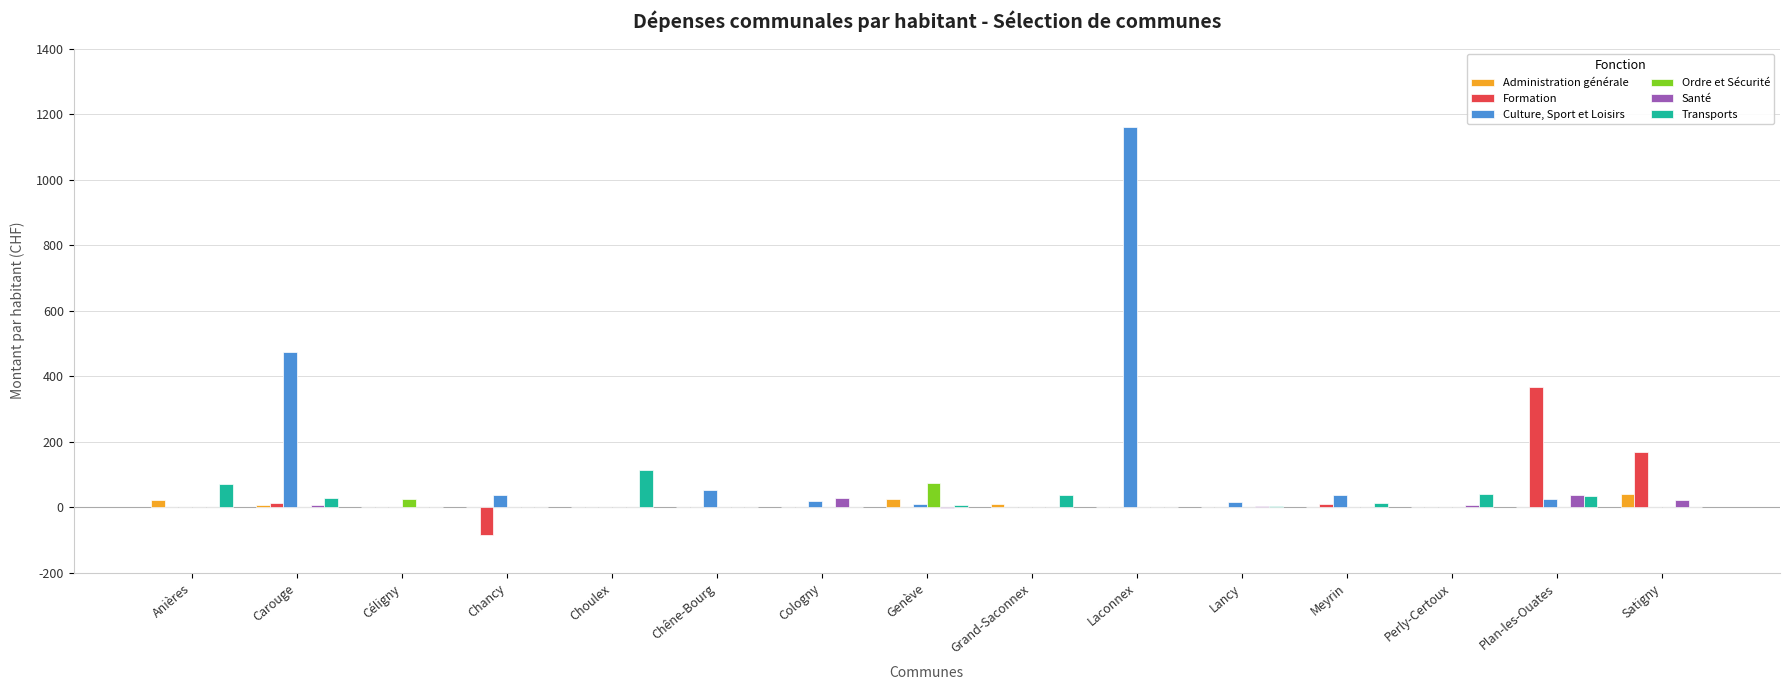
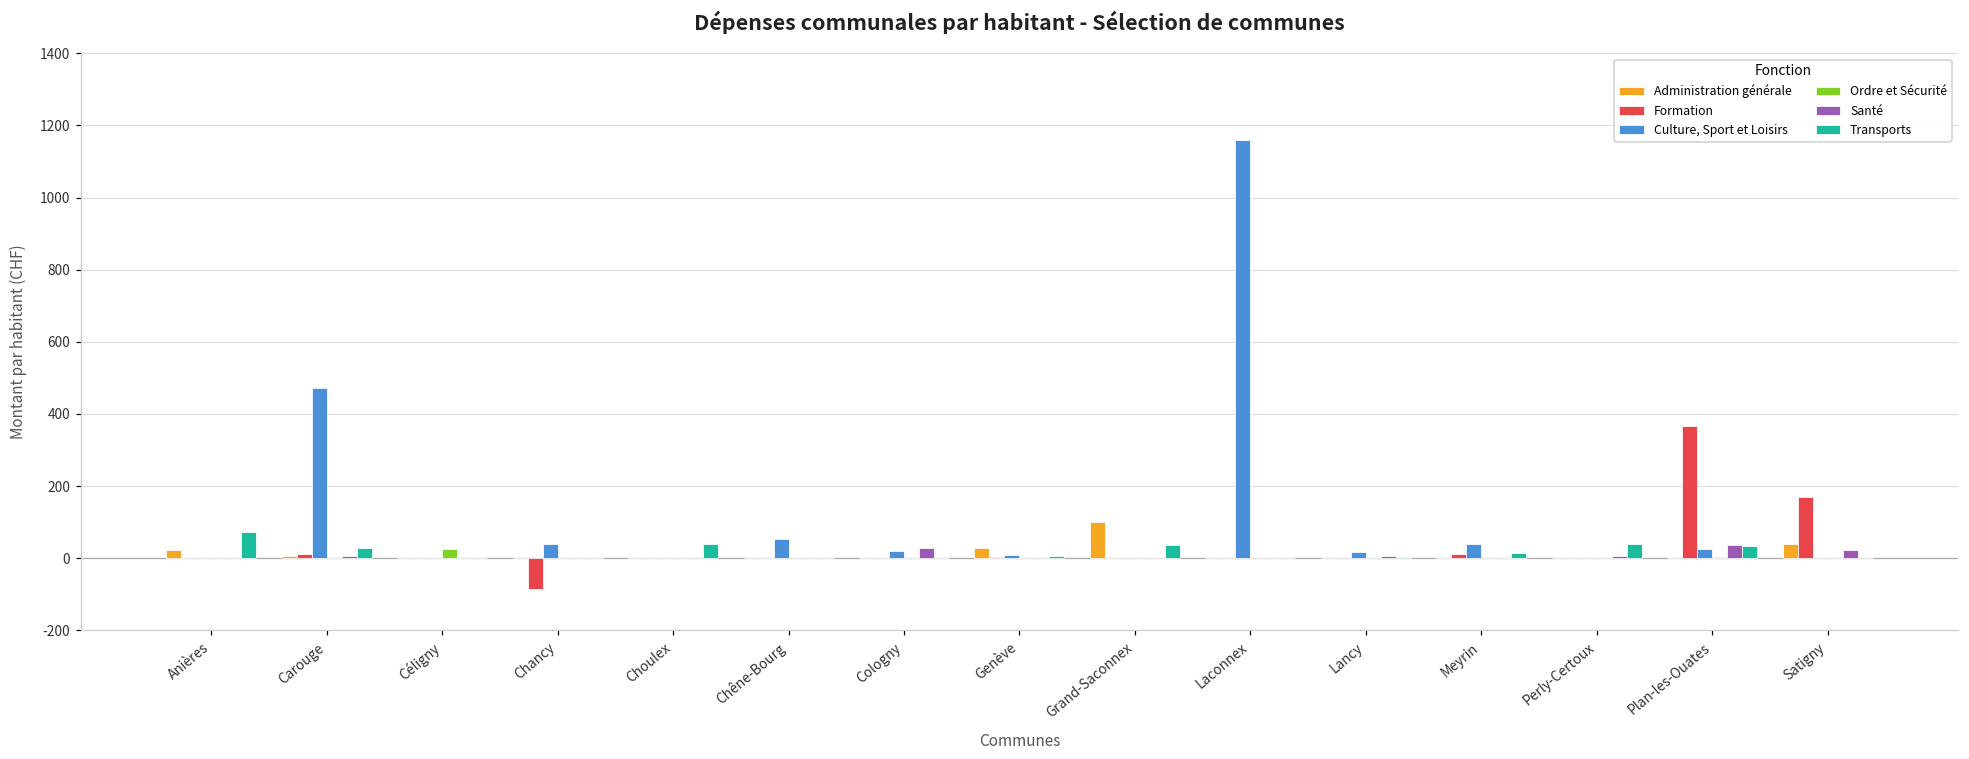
  {
    "Administration générale": {
      "Anières": 20,
      "Céligny": 0,
      "Chancy": 0,
      "Choulex": 0,
      "Chêne-Bourg": 0,
      "Cologny": 0,
      "Genève": 30,
-     "Grand-Saconnex": 10,
+     "Grand-Saconnex": 100,
      "Laconnex": 0,
      "Lancy": 0,
      "Perly-Certoux": 0,
      "Plan-les-Ouates": 0,
      "Satigny": 40
    },
    "Formation": {
      "Anières": 0,
      "Carouge": 10,
      "Céligny": 0,
      "Chancy": -80,
      "Choulex": 0,
      "Chêne-Bourg": 0,
      "Cologny": 0,
      "Grand-Saconnex": 0,
      "Laconnex": 0,
      "Lancy": 0,
      "Meyrin": 10,
      "Perly-Certoux": 0,
      "Plan-les-Ouates": 370,
      "Satigny": 170
    },
    "Culture, Sport et Loisirs": {
      "Anières": 0,
      "Carouge": 470,
      "Céligny": 0,
      "Chancy": 40,
      "Choulex": 0,
      "Chêne-Bourg": 50,
      "Cologny": 20,
      "Genève": 10,
      "Grand-Saconnex": 0,
      "Laconnex": 1160,
      "Lancy": 20,
      "Meyrin": 40,
      "Perly-Certoux": 0,
      "Plan-les-Ouates": 20,
      "Satigny": 0
    },
    "Ordre et Sécurité": {
      "Anières": 0,
      "Carouge": 0,
      "Céligny": 20,
      "Chancy": 0,
      "Choulex": 0,
      "Chêne-Bourg": 0,
      "Cologny": 0,
-     "Genève": 70,
+     "Genève": 0,
      "Grand-Saconnex": 0,
      "Laconnex": 0,
      "Meyrin": 0,
      "Perly-Certoux": 0,
      "Plan-les-Ouates": 0,
      "Satigny": 0
    },
    "Santé": {
      "Anières": 0,
      "Céligny": 0,
      "Chancy": 0,
      "Choulex": 0,
      "Chêne-Bourg": 0,
      "Cologny": 30,
      "Grand-Saconnex": 0,
      "Laconnex": 0,
      "Meyrin": 0,
      "Plan-les-Ouates": 40,
      "Satigny": 20
    },
    "Transports": {
      "Anières": 70,
      "Carouge": 30,
      "Céligny": 0,
      "Chancy": 0,
-     "Choulex": 110,
+     "Choulex": 40,
      "Chêne-Bourg": 0,
      "Cologny": 0,
      "Grand-Saconnex": 40,
      "Laconnex": 0,
      "Meyrin": 10,
      "Perly-Certoux": 40,
      "Plan-les-Ouates": 30,
      "Satigny": 0
    }
  }
